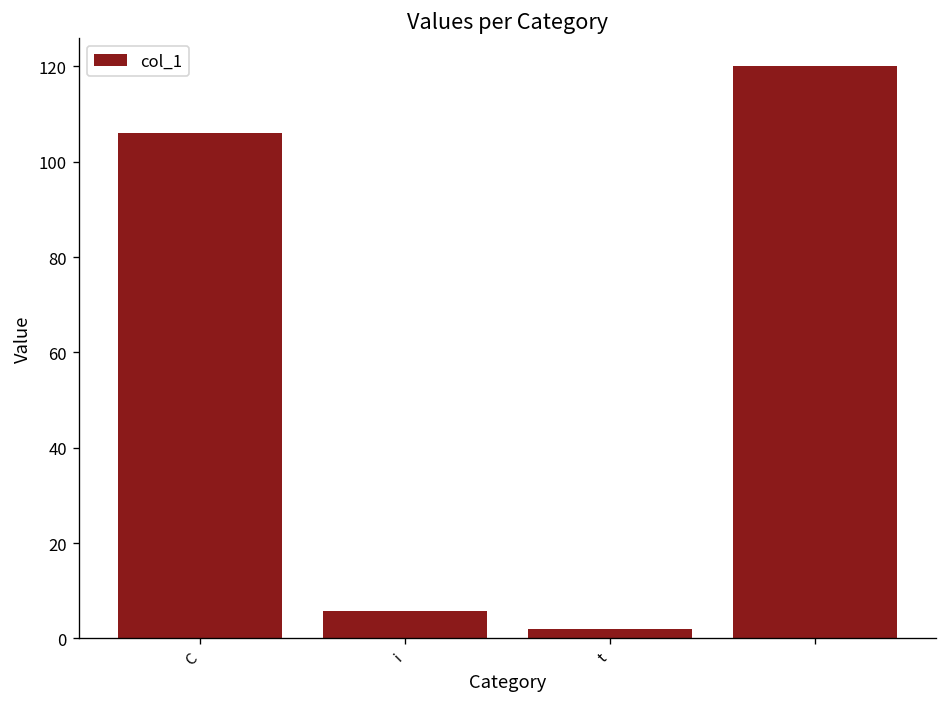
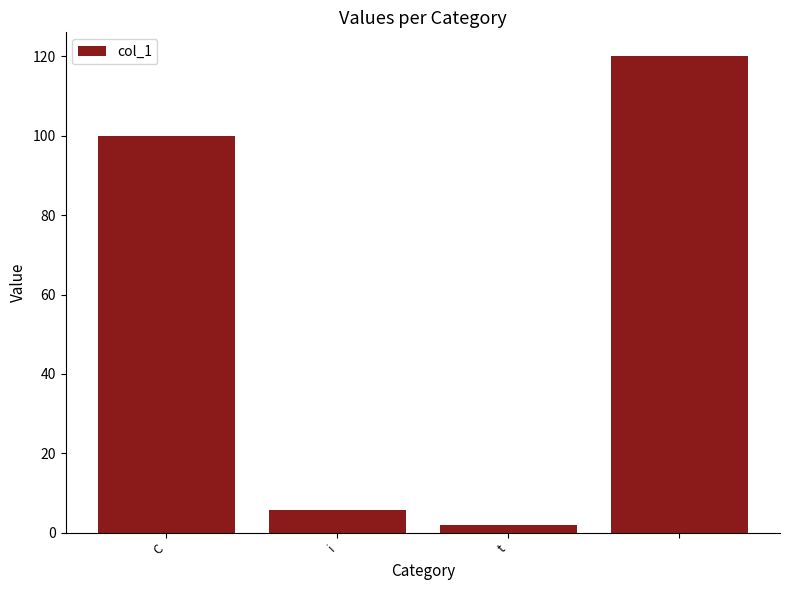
  {
-   "C": 106,
+   "C": 100,
    "i": 6,
    "t": 2
  }
